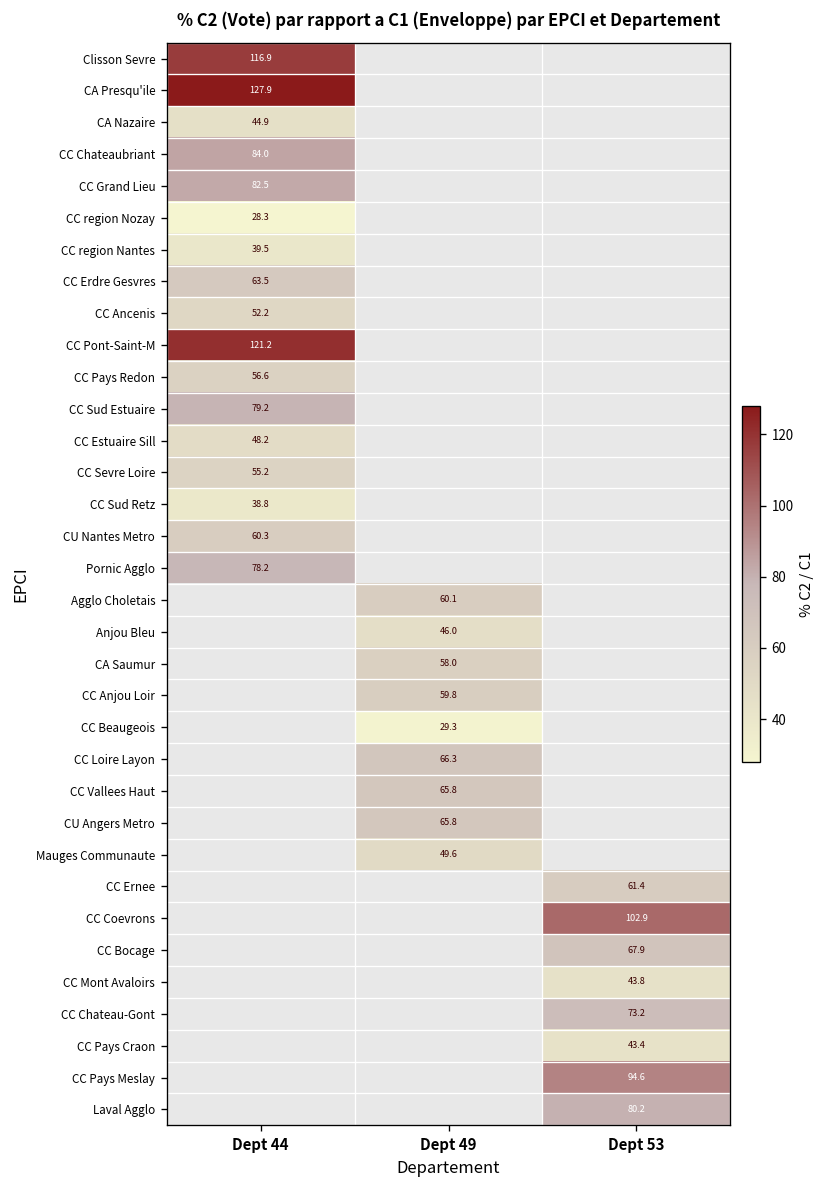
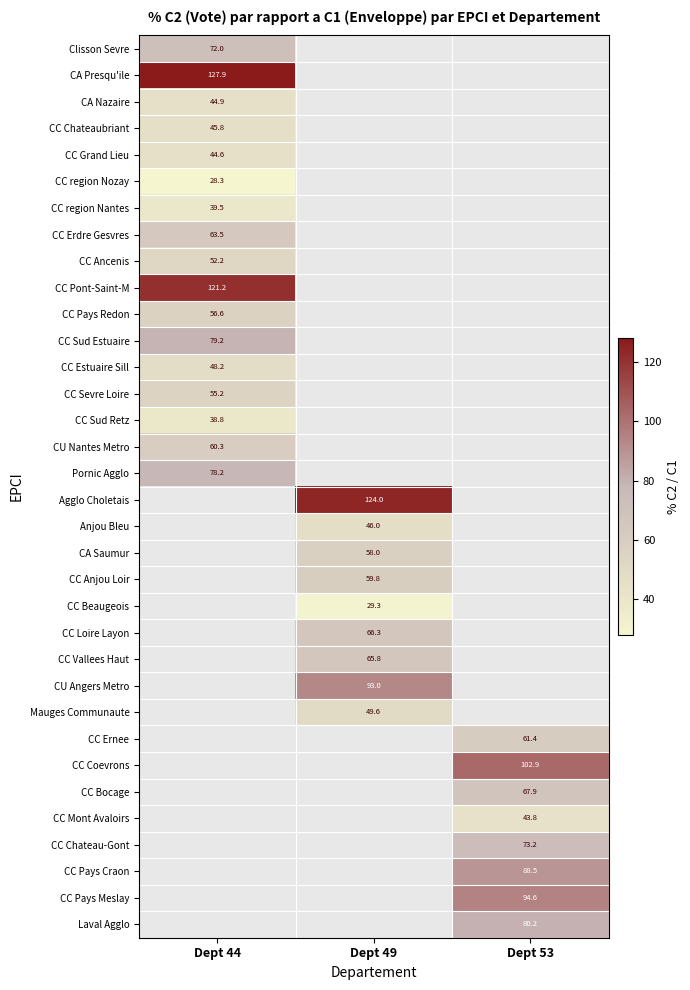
  {
    "Clisson Sevre": {
-     "Dept 44": 116.9
+     "Dept 44": 72.0
    },
    "CA Presqu'ile": {
      "Dept 44": 127.9
    },
    "CA Nazaire": {
      "Dept 44": 44.9
    },
    "CC Chateaubriant": {
-     "Dept 44": 84.0
+     "Dept 44": 45.8
    },
    "CC Grand Lieu": {
-     "Dept 44": 82.5
+     "Dept 44": 44.6
    },
    "CC region Nozay": {
      "Dept 44": 28.3
    },
    "CC region Nantes": {
      "Dept 44": 39.5
    },
    "CC Erdre Gesvres": {
      "Dept 44": 63.5
    },
    "CC Ancenis": {
      "Dept 44": 52.2
    },
    "CC Pont-Saint-M": {
      "Dept 44": 121.2
    },
    "CC Pays Redon": {
      "Dept 44": 56.6
    },
    "CC Sud Estuaire": {
      "Dept 44": 79.2
    },
    "CC Estuaire Sill": {
      "Dept 44": 48.2
    },
    "CC Sevre Loire": {
      "Dept 44": 55.2
    },
    "CC Sud Retz": {
      "Dept 44": 38.8
    },
    "CU Nantes Metro": {
      "Dept 44": 60.3
    },
    "Pornic Agglo": {
      "Dept 44": 78.2
    },
    "Agglo Choletais": {
-     "Dept 49": 60.1
+     "Dept 49": 124.0
    },
    "Anjou Bleu": {
      "Dept 49": 46.0
    },
    "CA Saumur": {
      "Dept 49": 58.0
    },
    "CC Anjou Loir": {
      "Dept 49": 59.8
    },
    "CC Beaugeois": {
      "Dept 49": 29.3
    },
    "CC Loire Layon": {
      "Dept 49": 66.3
    },
    "CC Vallees Haut": {
      "Dept 49": 65.8
    },
    "CU Angers Metro": {
-     "Dept 49": 65.8
+     "Dept 49": 93.0
    },
    "Mauges Communaute": {
      "Dept 49": 49.6
    },
    "CC Ernee": {
      "Dept 53": 61.4
    },
    "CC Coevrons": {
      "Dept 53": 102.9
    },
    "CC Bocage": {
      "Dept 53": 67.9
    },
    "CC Mont Avaloirs": {
      "Dept 53": 43.8
    },
    "CC Chateau-Gont": {
      "Dept 53": 73.2
    },
    "CC Pays Craon": {
-     "Dept 53": 43.4
+     "Dept 53": 88.5
    },
    "CC Pays Meslay": {
      "Dept 53": 94.6
    },
    "Laval Agglo": {
      "Dept 53": 80.2
    }
  }
